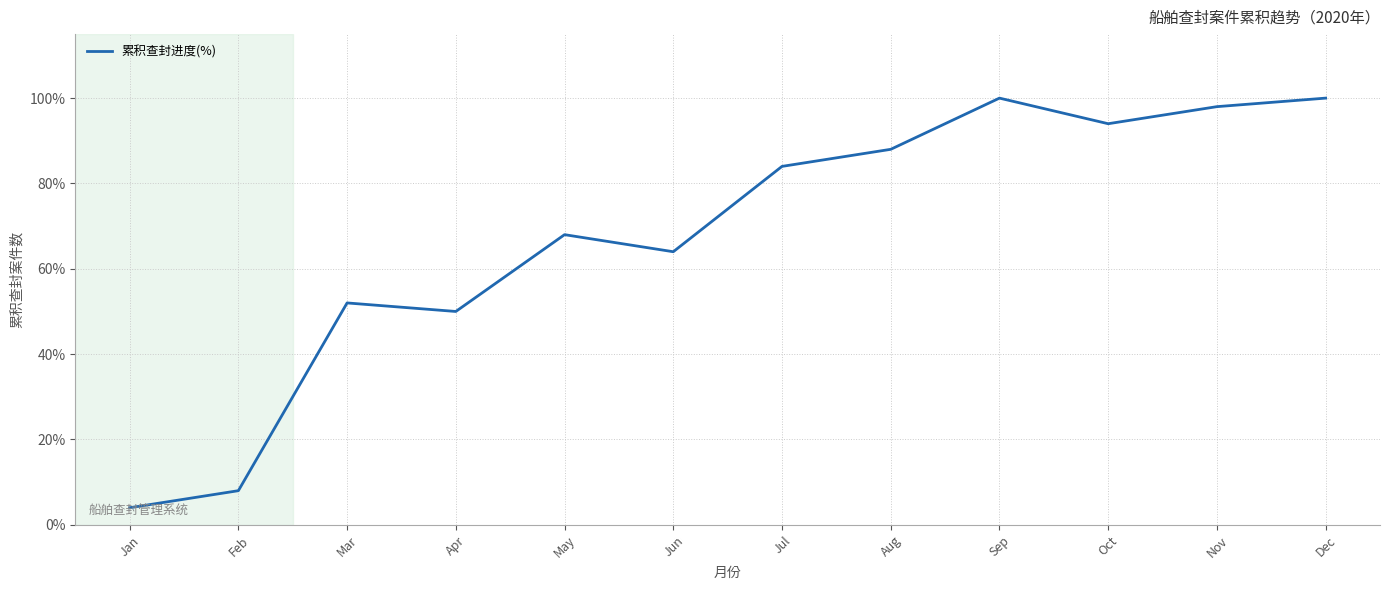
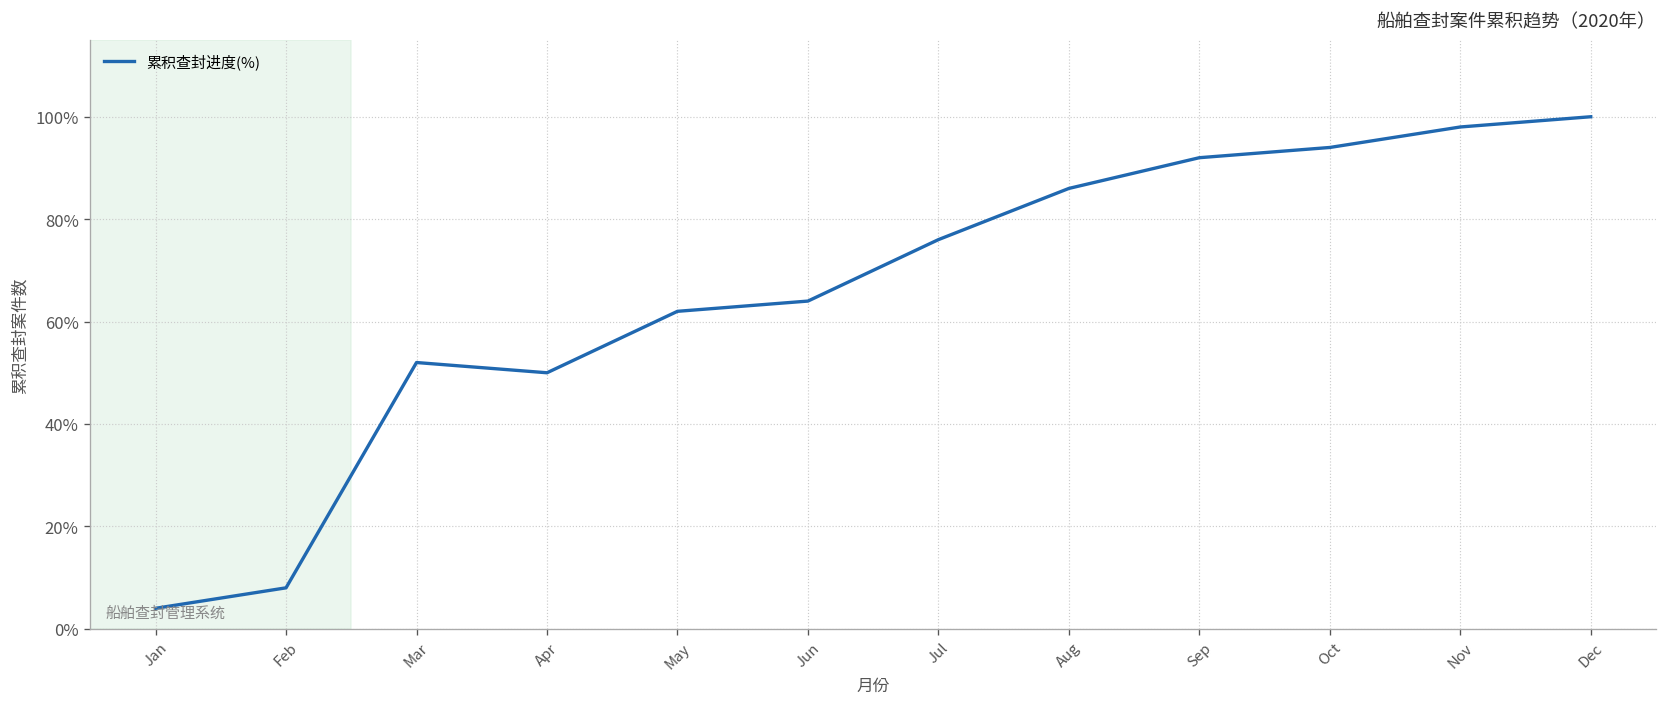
  {
    "Jan": "4%",
    "Feb": "8%",
    "Mar": "52%",
    "Apr": "50%",
-   "May": "68%",
+   "May": "62%",
    "Jun": "64%",
-   "Jul": "84%",
-   "Aug": "88%",
-   "Sep": "100%",
+   "Jul": "76%",
+   "Aug": "86%",
+   "Sep": "92%",
    "Oct": "94%",
    "Nov": "98%",
    "Dec": "100%"
  }
